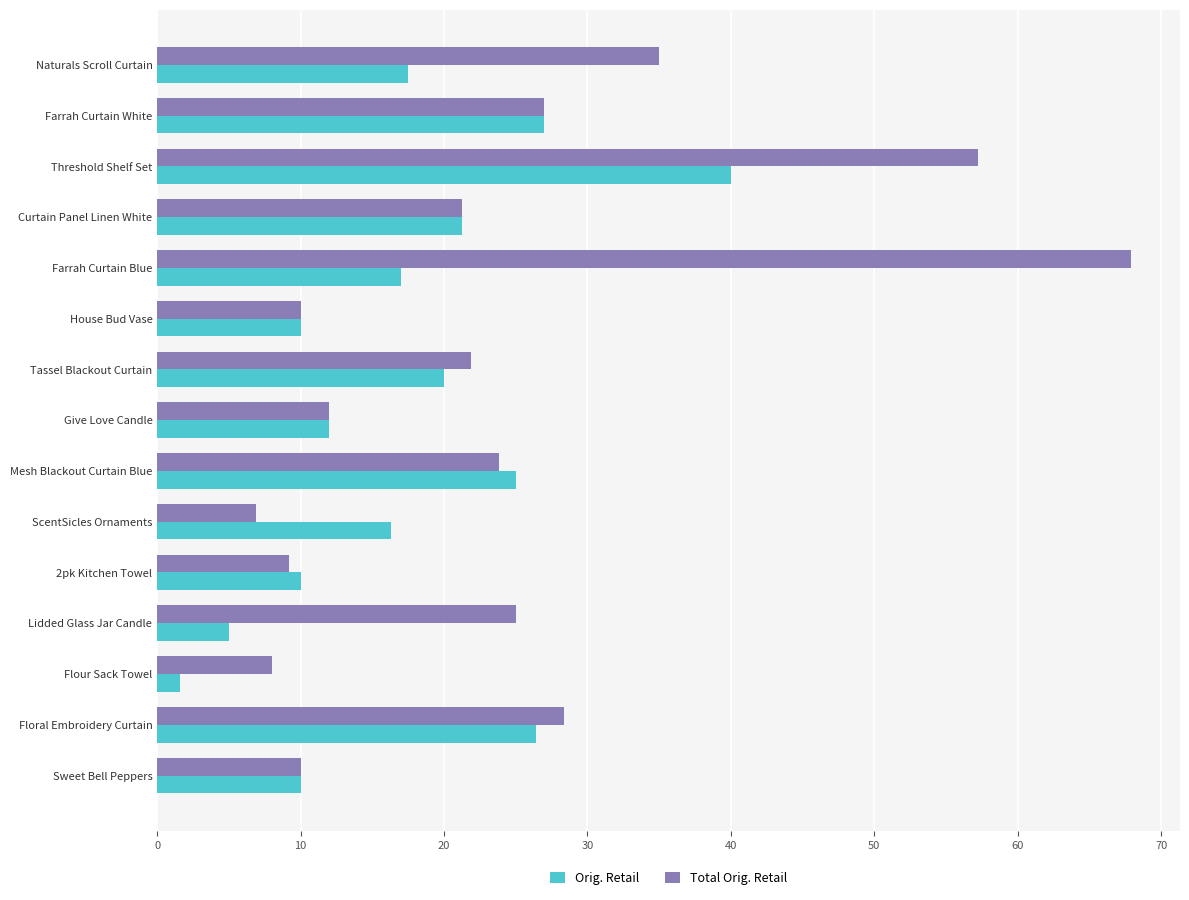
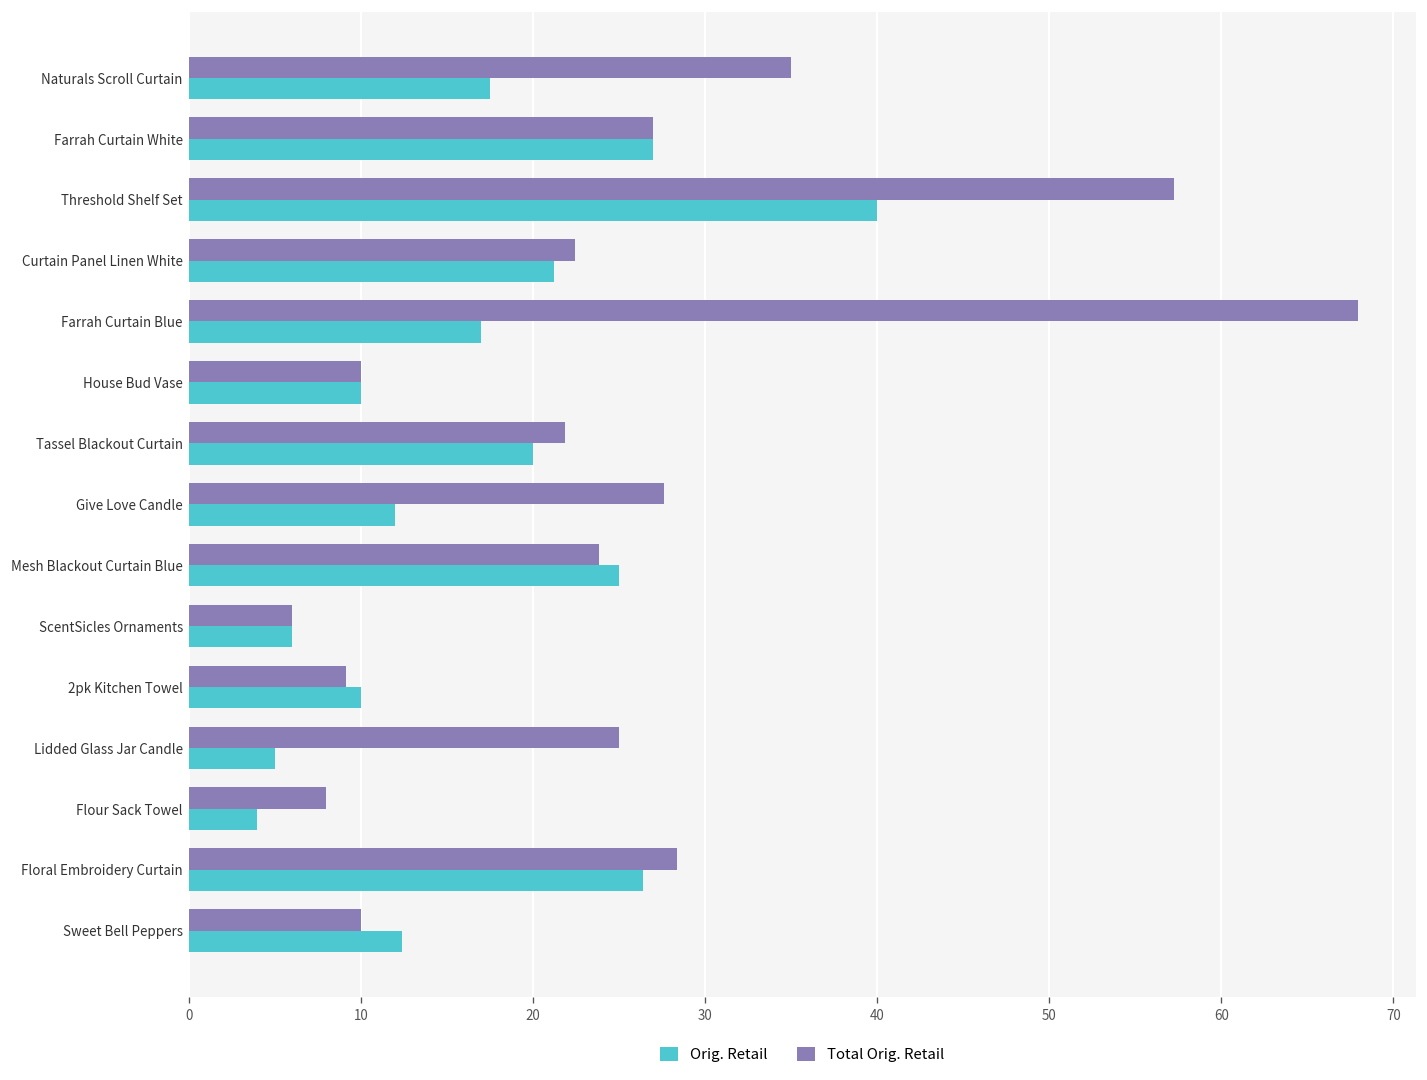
  {
    "Orig. Retail": {
      "Naturals Scroll Curtain": 17.5,
      "Farrah Curtain White": 27.0,
      "Threshold Shelf Set": 40.0,
      "Curtain Panel Linen White": 21.2,
      "Farrah Curtain Blue": 17.0,
      "House Bud Vase": 10.0,
      "Tassel Blackout Curtain": 20.0,
      "Give Love Candle": 12.0,
      "Mesh Blackout Curtain Blue": 25.0,
-     "ScentSicles Ornaments": 16.3,
+     "ScentSicles Ornaments": 6.0,
      "2pk Kitchen Towel": 10.0,
      "Lidded Glass Jar Candle": 5.0,
-     "Flour Sack Towel": 1.6,
+     "Flour Sack Towel": 4.0,
      "Floral Embroidery Curtain": 26.4,
-     "Sweet Bell Peppers": 10.0
+     "Sweet Bell Peppers": 12.4
    },
    "Total Orig. Retail": {
      "Naturals Scroll Curtain": 35.0,
      "Farrah Curtain White": 27.0,
      "Threshold Shelf Set": 57.2,
-     "Curtain Panel Linen White": 21.2,
+     "Curtain Panel Linen White": 22.5,
      "Farrah Curtain Blue": 67.9,
      "House Bud Vase": 10.0,
      "Tassel Blackout Curtain": 21.9,
-     "Give Love Candle": 12.0,
+     "Give Love Candle": 27.6,
      "Mesh Blackout Curtain Blue": 23.8,
-     "ScentSicles Ornaments": 6.9,
+     "ScentSicles Ornaments": 6.0,
      "2pk Kitchen Towel": 9.2,
      "Lidded Glass Jar Candle": 25.0,
      "Flour Sack Towel": 8.0,
      "Floral Embroidery Curtain": 28.4,
      "Sweet Bell Peppers": 10.0
    }
  }
